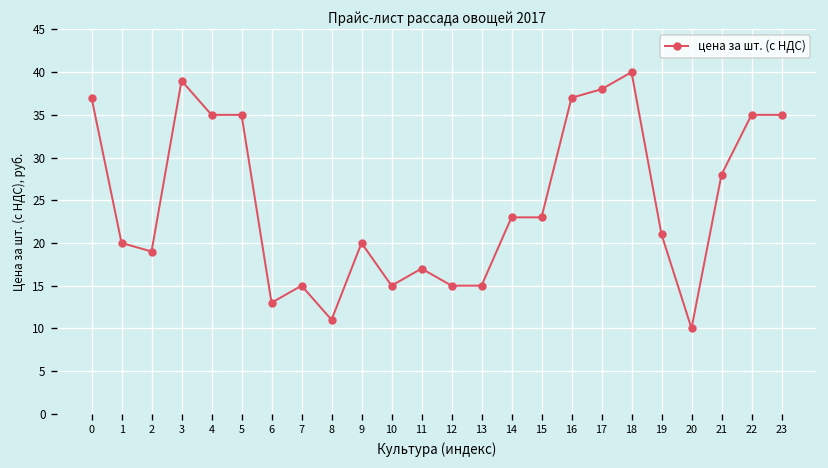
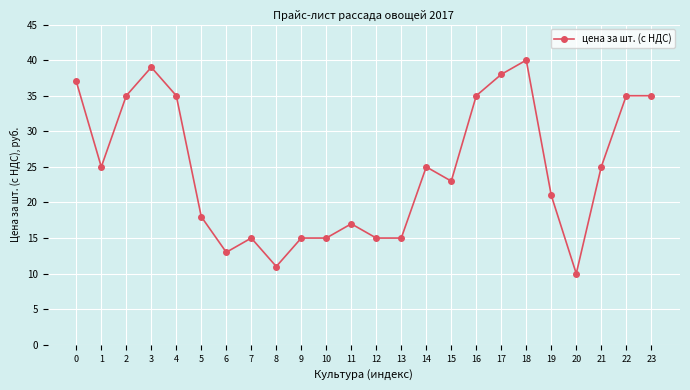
  {
    "0": 37,
-   "1": 20,
-   "2": 19,
+   "1": 25,
+   "2": 35,
    "3": 39,
    "4": 35,
-   "5": 35,
+   "5": 18,
    "6": 13,
    "7": 15,
    "8": 11,
-   "9": 20,
+   "9": 15,
    "10": 15,
    "11": 17,
    "12": 15,
    "13": 15,
-   "14": 23,
+   "14": 25,
    "15": 23,
-   "16": 37,
+   "16": 35,
    "17": 38,
    "18": 40,
    "19": 21,
    "20": 10,
-   "21": 28,
+   "21": 25,
    "22": 35,
    "23": 35
  }
